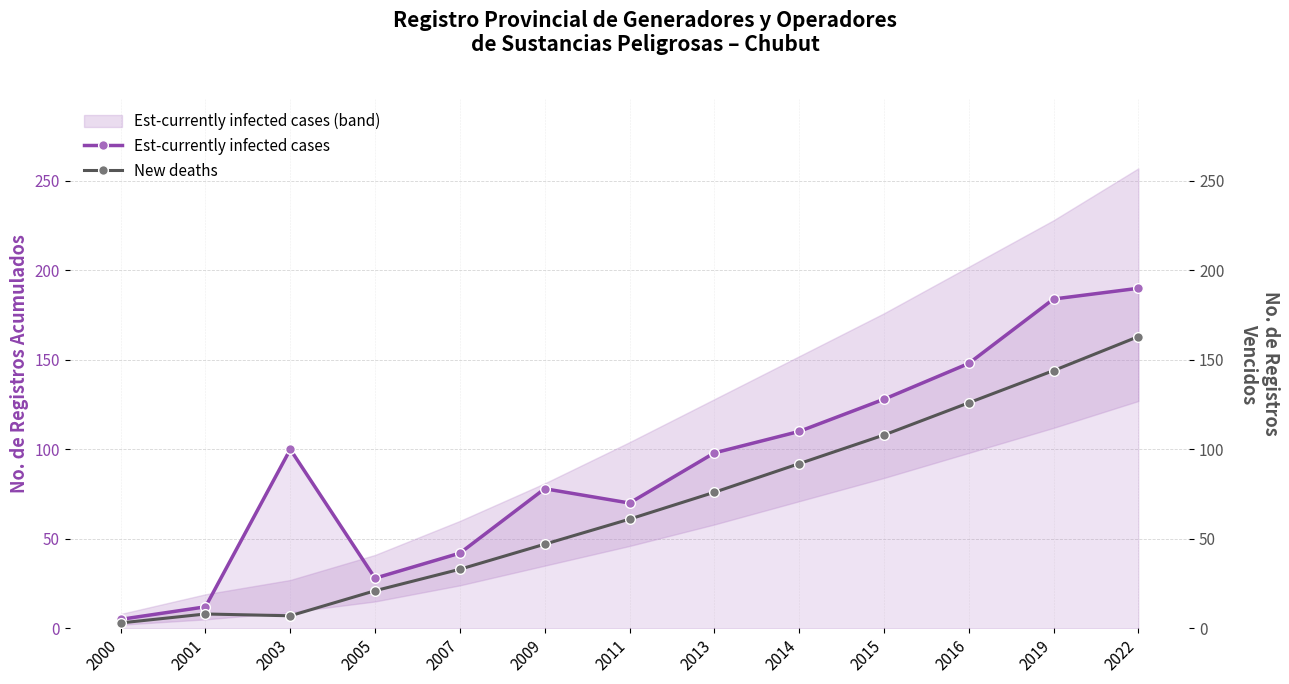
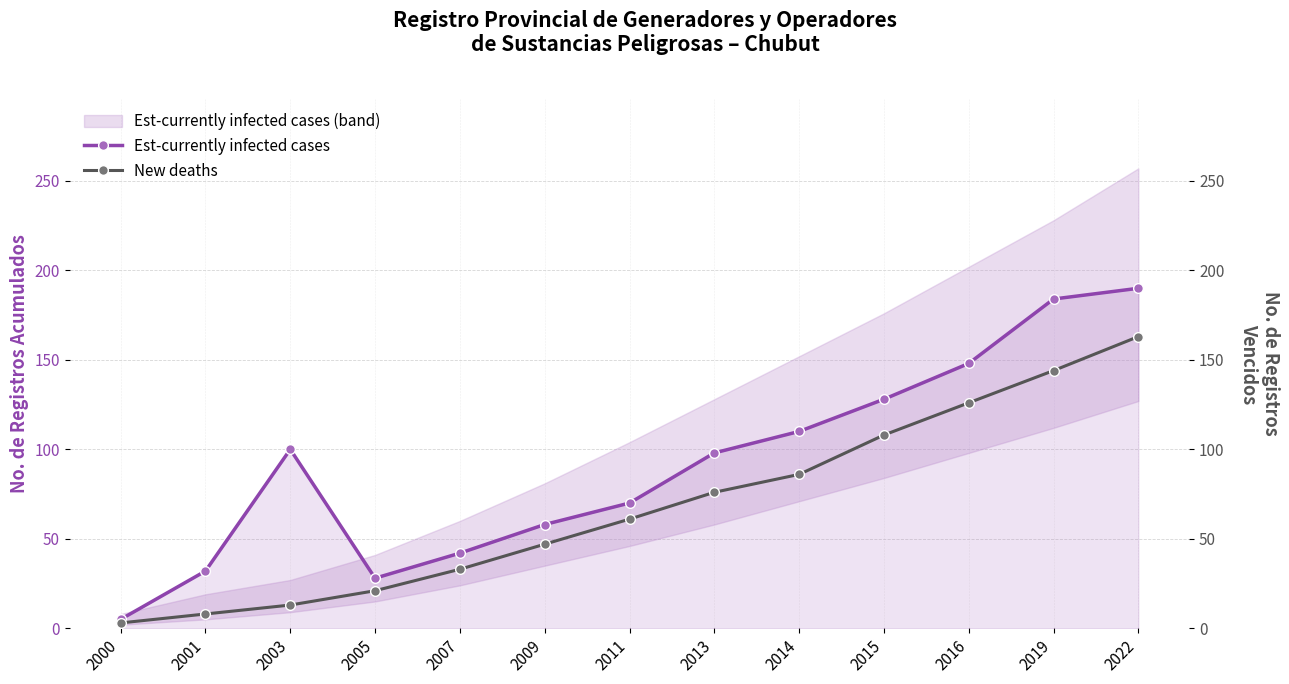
  {
    "Est-currently infected cases": {
      "2000": 5,
-     "2001": 12,
+     "2001": 32,
      "2003": 100,
      "2005": 28,
      "2007": 42,
-     "2009": 78,
+     "2009": 58,
      "2011": 70,
      "2013": 98,
      "2014": 110,
      "2015": 128,
      "2016": 148,
      "2019": 184,
      "2022": 190
    },
    "New deaths": {
      "2000": 3,
      "2001": 8,
-     "2003": 7,
+     "2003": 13,
      "2005": 21,
      "2007": 33,
      "2009": 47,
      "2011": 61,
      "2013": 76,
-     "2014": 92,
+     "2014": 86,
      "2015": 108,
      "2016": 126,
      "2019": 144,
      "2022": 163
    }
  }
